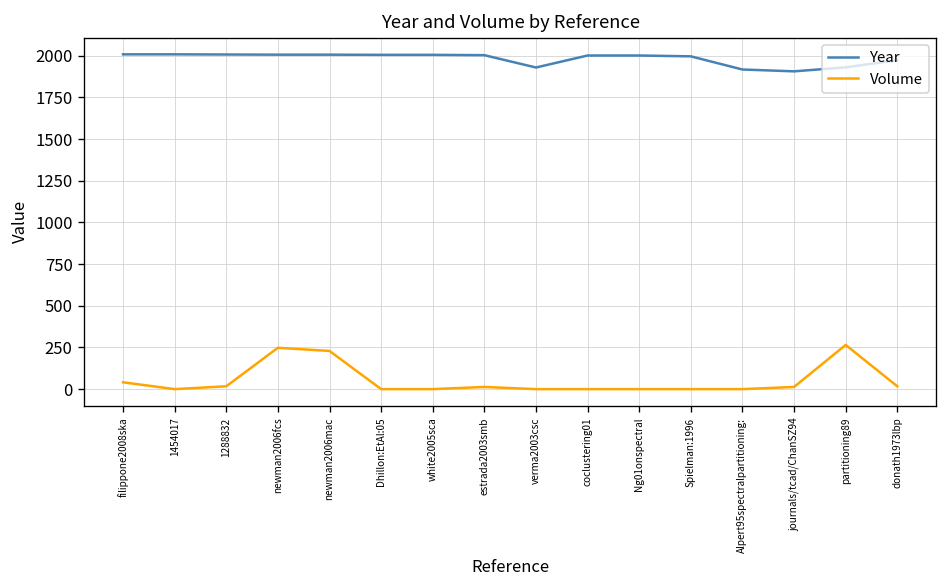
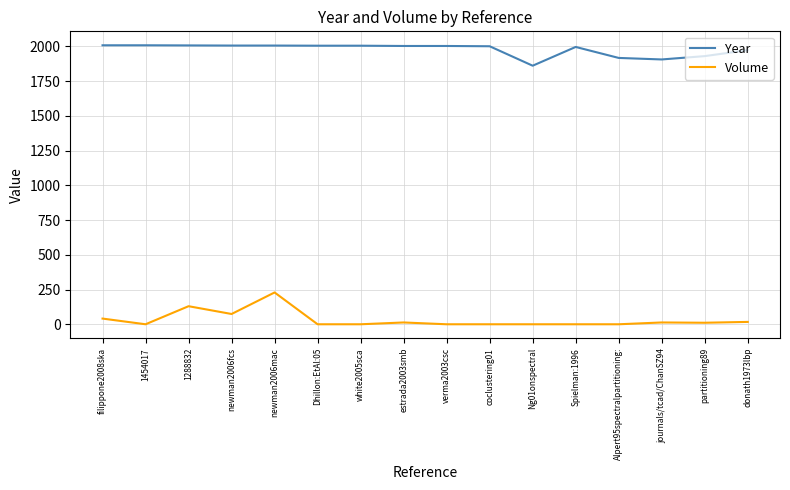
  {
    "Year": {
      "filippone2008ska": 2010,
      "1454017": 2010,
      "1288832": 2010,
      "newman2006fcs": 2010,
      "newman2006mac": 2010,
      "Dhillon:EtAl:05": 2010,
      "white2005sca": 2010,
      "estrada2003smb": 2000,
-     "verma2003csc": 1930,
+     "verma2003csc": 2000,
      "coclustering01": 2000,
-     "Ng01onspectral": 2000,
+     "Ng01onspectral": 1860,
      "Spielman:1996": 2000,
      "Alpert95spectralpartitioning:": 1920,
      "journals/tcad/ChanSZ94": 1910
    },
    "Volume": {
      "filippone2008ska": 40,
      "1454017": 0,
-     "1288832": 20,
-     "newman2006fcs": 250,
+     "1288832": 130,
+     "newman2006fcs": 70,
      "newman2006mac": 230,
      "Dhillon:EtAl:05": 0,
      "white2005sca": 0,
      "estrada2003smb": 10,
      "verma2003csc": 0,
      "coclustering01": 0,
      "Ng01onspectral": 0,
      "Spielman:1996": 0,
      "Alpert95spectralpartitioning:": 0,
      "journals/tcad/ChanSZ94": 10,
-     "partitioning89": 270,
+     "partitioning89": 10,
      "donath1973lbp": 20
    }
  }
